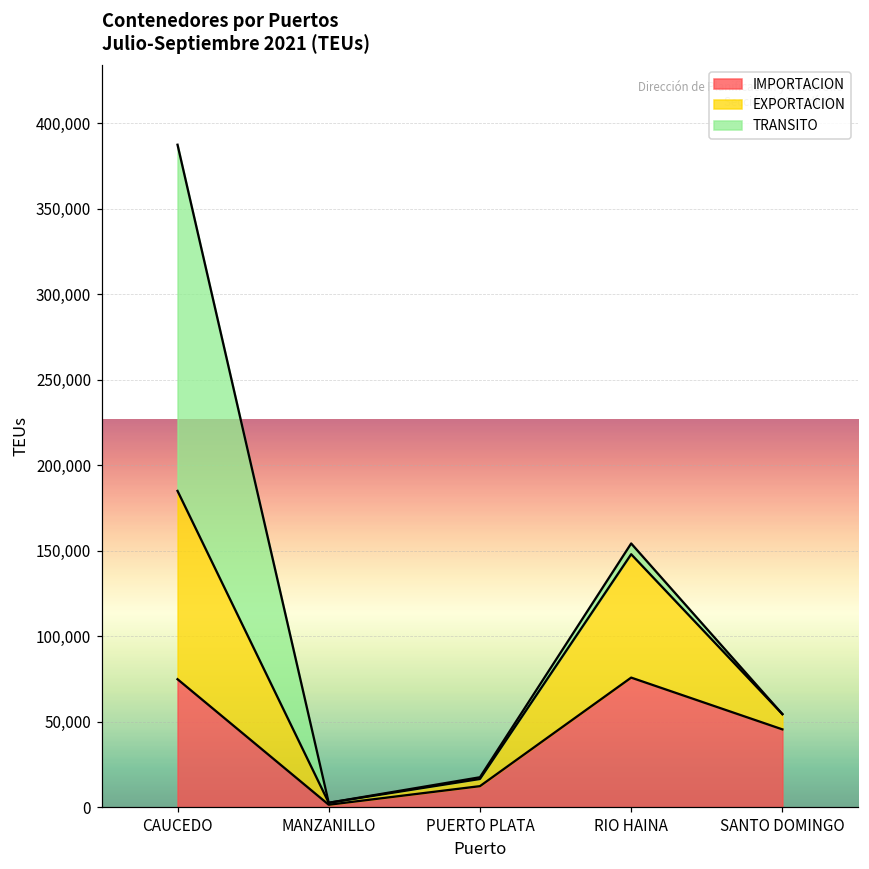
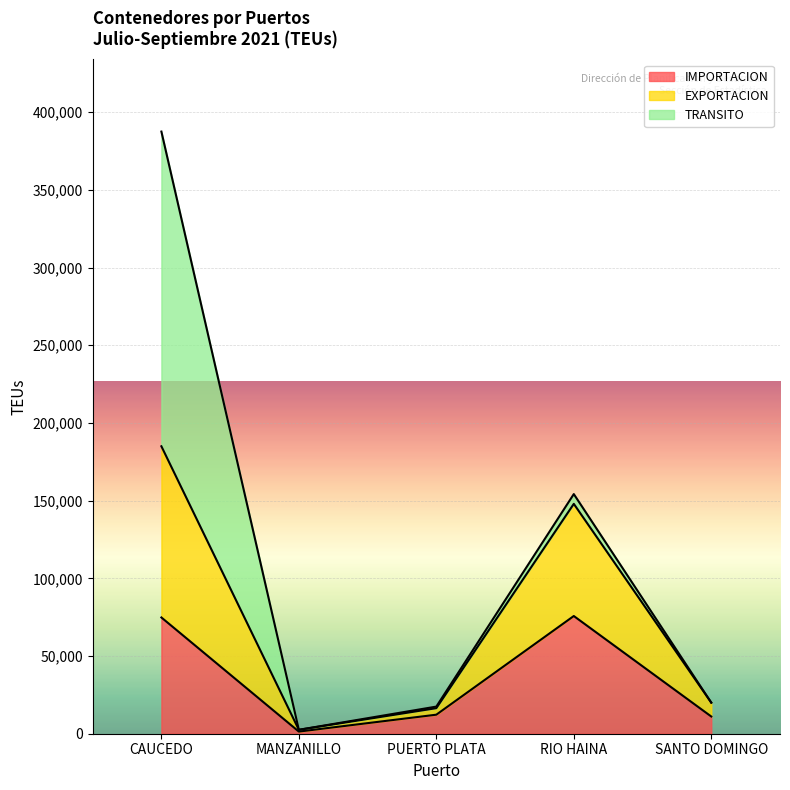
  {
    "IMPORTACION": {
      "CAUCEDO": "75,000",
      "PUERTO PLATA": "12,000",
      "RIO HAINA": "76,000",
-     "SANTO DOMINGO": "45,000"
+     "SANTO DOMINGO": "11,000"
    },
    "EXPORTACION": {
      "CAUCEDO": "110,000",
      "RIO HAINA": "72,000"
    },
    "TRANSITO": {
      "CAUCEDO": "203,000",
      "RIO HAINA": "6,000"
    }
  }
